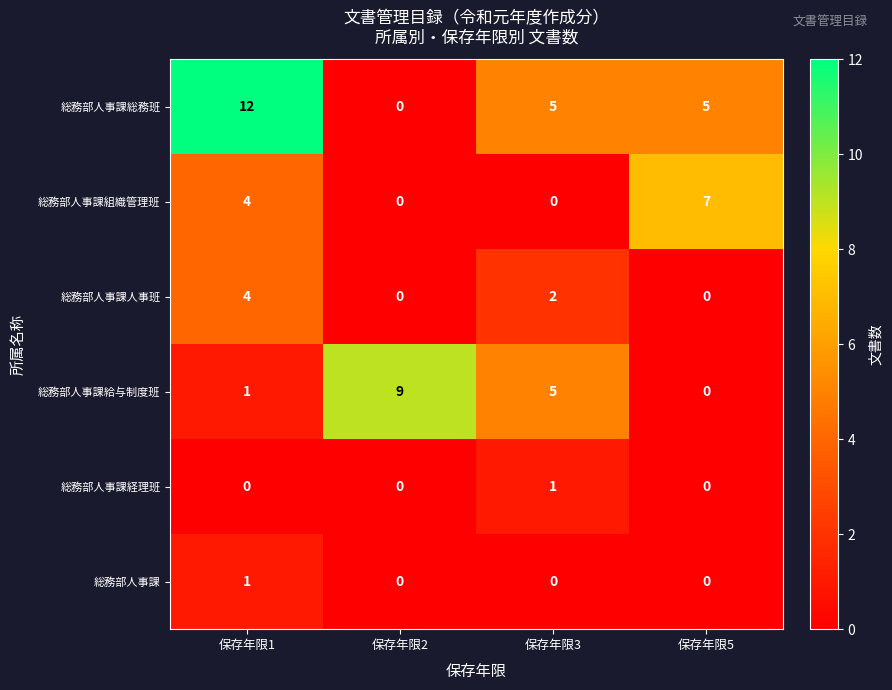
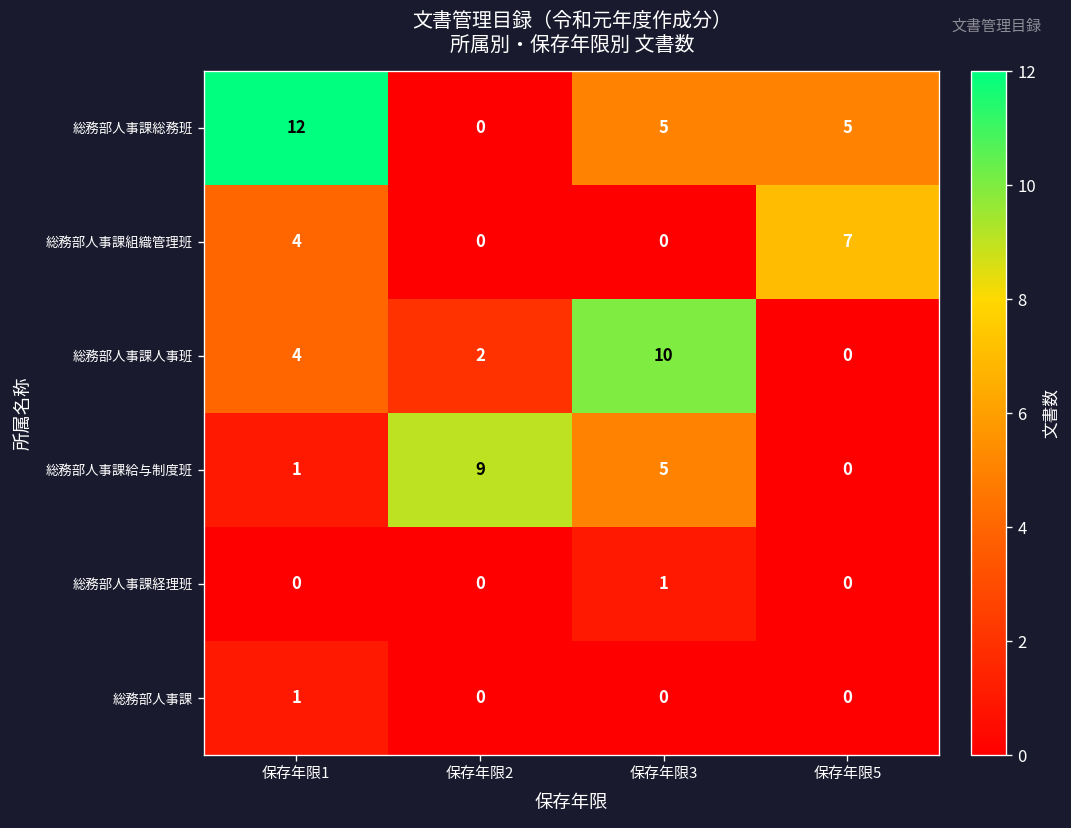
  {
    "総務部人事課総務班": {
      "保存年限1": 12,
      "保存年限2": 0,
      "保存年限3": 5,
      "保存年限5": 5
    },
    "総務部人事課組織管理班": {
      "保存年限1": 4,
      "保存年限2": 0,
      "保存年限3": 0,
      "保存年限5": 7
    },
    "総務部人事課人事班": {
      "保存年限1": 4,
-     "保存年限2": 0,
-     "保存年限3": 2,
+     "保存年限2": 2,
+     "保存年限3": 10,
      "保存年限5": 0
    },
    "総務部人事課給与制度班": {
      "保存年限1": 1,
      "保存年限2": 9,
      "保存年限3": 5,
      "保存年限5": 0
    },
    "総務部人事課経理班": {
      "保存年限1": 0,
      "保存年限2": 0,
      "保存年限3": 1,
      "保存年限5": 0
    },
    "総務部人事課": {
      "保存年限1": 1,
      "保存年限2": 0,
      "保存年限3": 0,
      "保存年限5": 0
    }
  }
